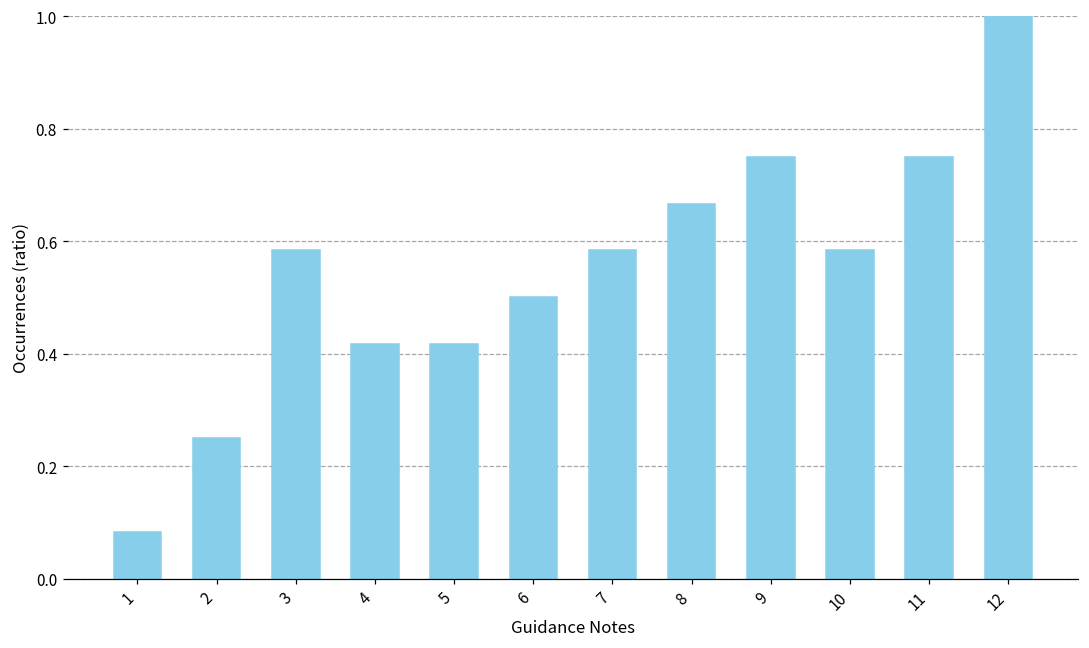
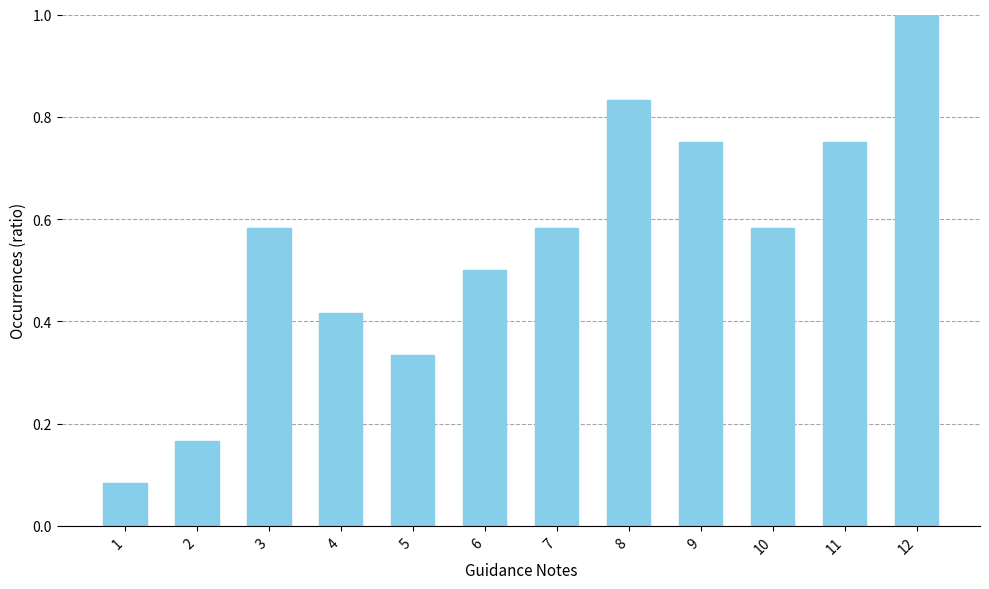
  {
    "1": 0.08,
-   "2": 0.25,
+   "2": 0.17,
    "3": 0.58,
    "4": 0.42,
-   "5": 0.42,
+   "5": 0.33,
    "6": 0.50,
    "7": 0.58,
-   "8": 0.67,
+   "8": 0.83,
    "9": 0.75,
    "10": 0.58,
    "11": 0.75,
    "12": 1.00
  }
